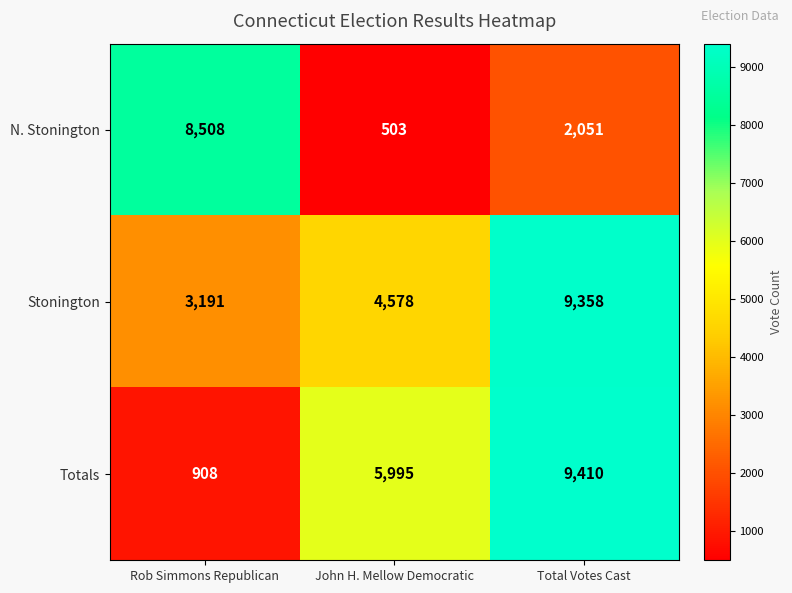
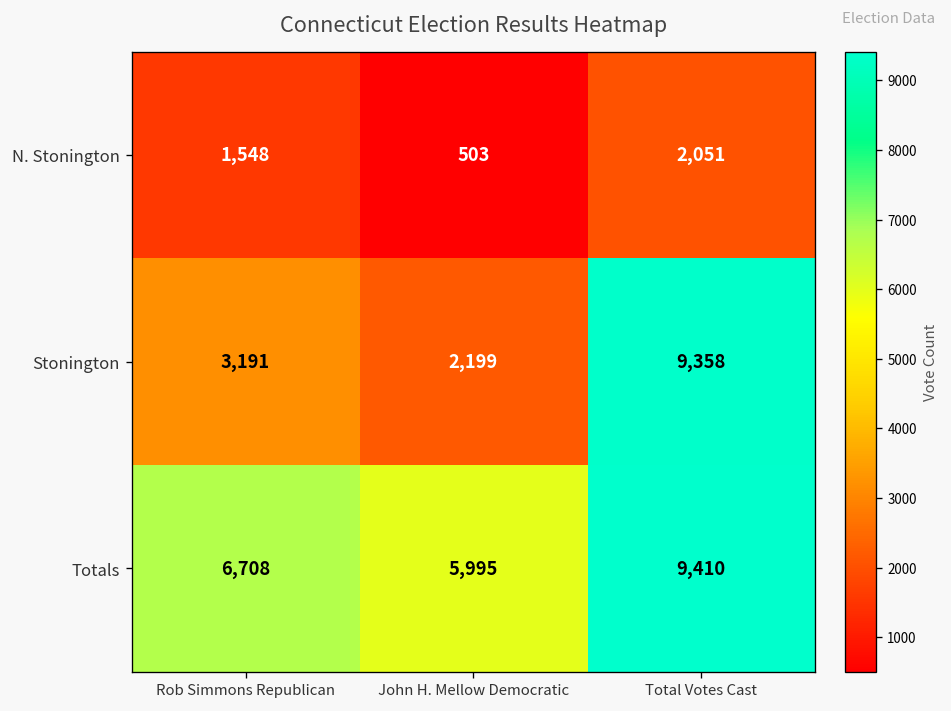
  {
    "N. Stonington": {
-     "Rob Simmons Republican": "8,508",
+     "Rob Simmons Republican": "1,548",
      "John H. Mellow Democratic": "503",
      "Total Votes Cast": "2,051"
    },
    "Stonington": {
      "Rob Simmons Republican": "3,191",
-     "John H. Mellow Democratic": "4,578",
+     "John H. Mellow Democratic": "2,199",
      "Total Votes Cast": "9,358"
    },
    "Totals": {
-     "Rob Simmons Republican": "908",
+     "Rob Simmons Republican": "6,708",
      "John H. Mellow Democratic": "5,995",
      "Total Votes Cast": "9,410"
    }
  }
